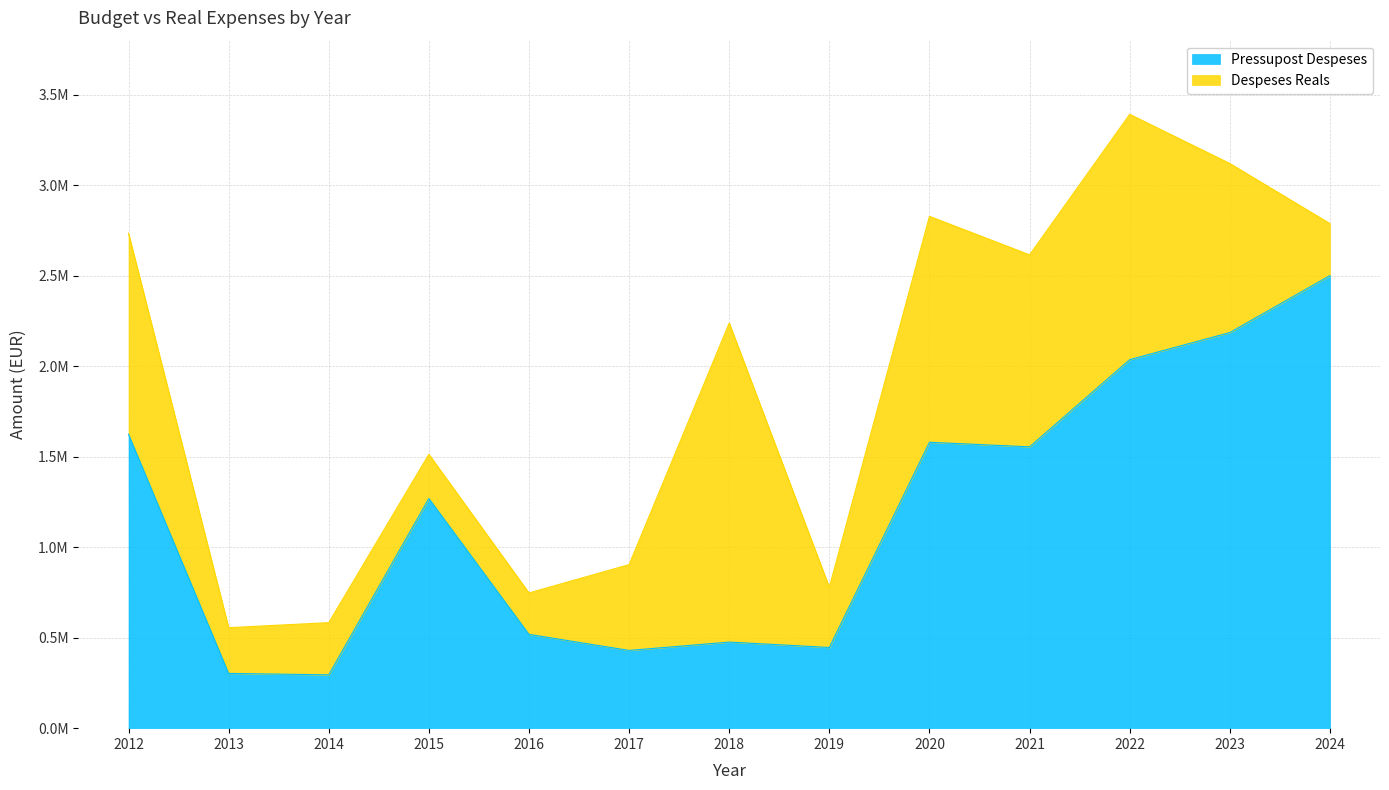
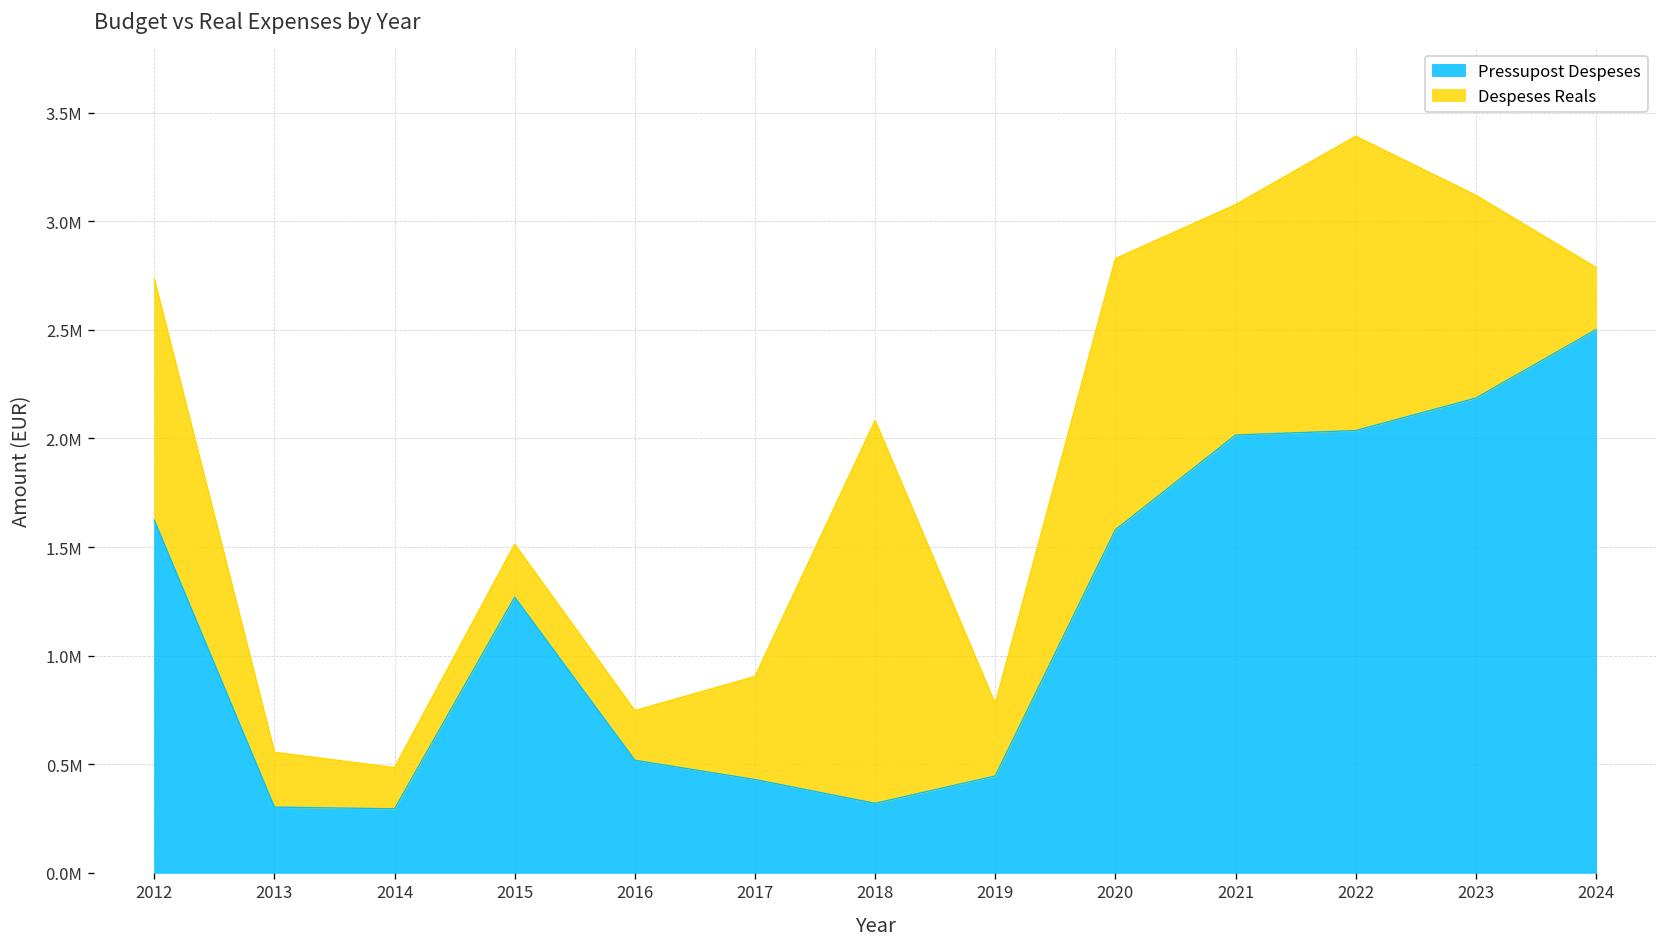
  {
    "Pressupost Despeses": {
      "2012": 1620000,
      "2013": 300000,
      "2014": 290000,
      "2015": 1270000,
      "2016": 520000,
      "2017": 430000,
-     "2018": 480000,
+     "2018": 320000,
      "2019": 450000,
      "2020": 1580000,
-     "2021": 1550000,
+     "2021": 2020000,
      "2022": 2040000,
      "2023": 2190000,
      "2024": 2500000
    },
    "Despeses Reals": {
      "2012": 1110000,
      "2013": 250000,
-     "2014": 290000,
+     "2014": 190000,
      "2015": 240000,
      "2016": 230000,
      "2017": 470000,
      "2018": 1760000,
      "2019": 330000,
      "2020": 1250000,
      "2021": 1060000,
      "2022": 1360000,
      "2023": 930000,
      "2024": 290000
    }
  }
